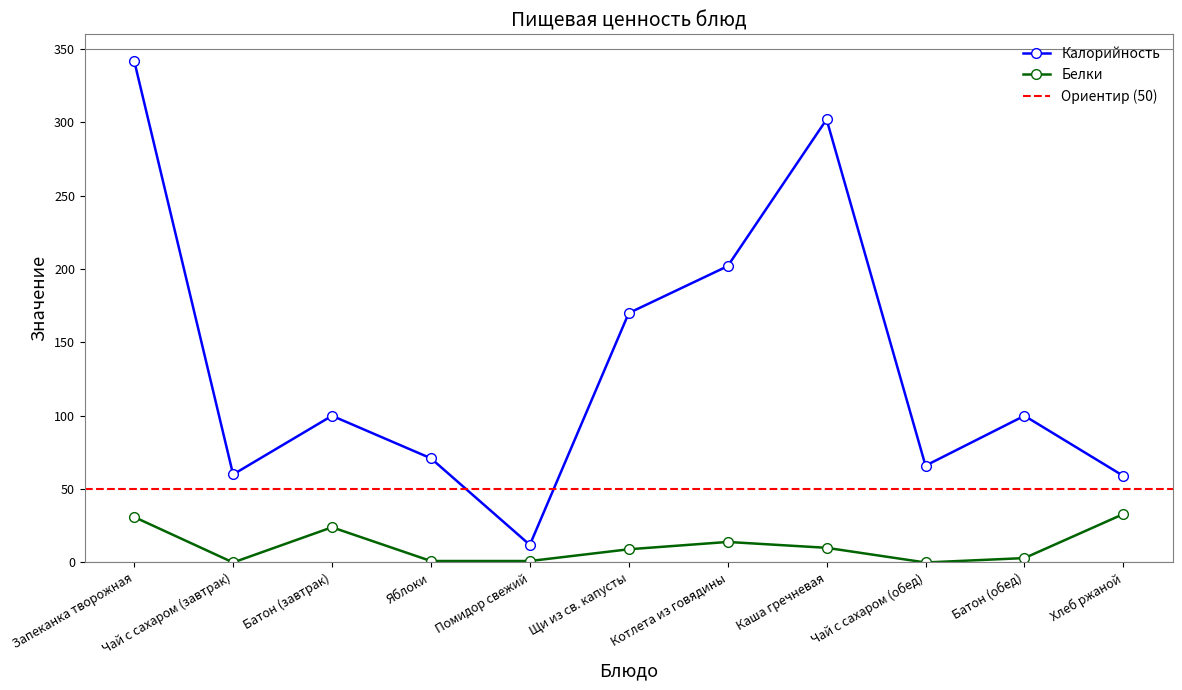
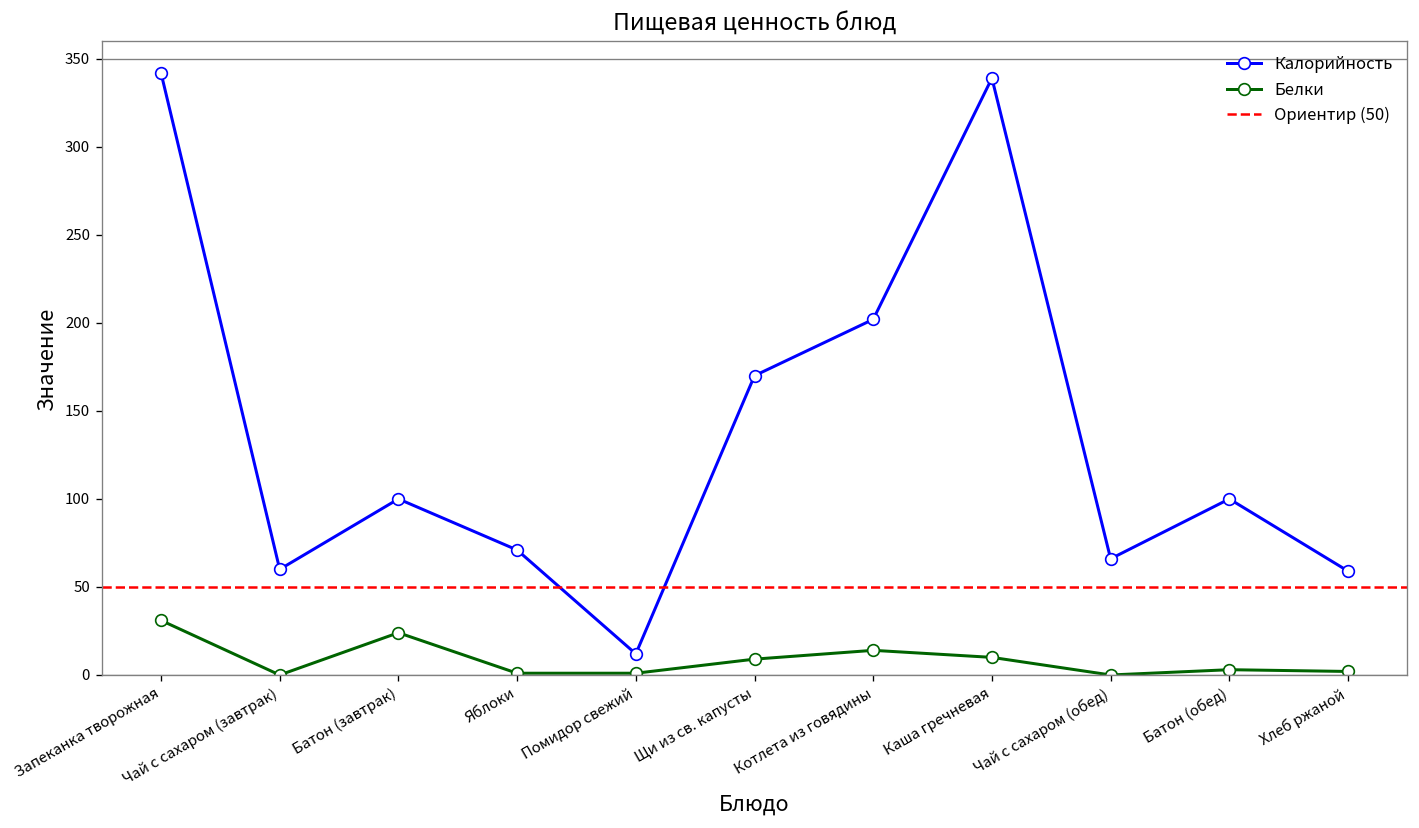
  {
    "Калорийность": {
      "Запеканка творожная": 342,
      "Чай с сахаром (завтрак)": 60,
      "Батон (завтрак)": 100,
      "Яблоки": 71,
      "Помидор свежий": 12,
      "Щи из св. капусты": 170,
      "Котлета из говядины": 202,
-     "Каша гречневая": 302,
+     "Каша гречневая": 339,
      "Чай с сахаром (обед)": 66,
      "Батон (обед)": 100,
      "Хлеб ржаной": 59
    },
    "Белки": {
      "Запеканка творожная": 31,
      "Чай с сахаром (завтрак)": 0,
      "Батон (завтрак)": 24,
      "Яблоки": 1,
      "Помидор свежий": 1,
      "Щи из св. капусты": 9,
      "Котлета из говядины": 14,
      "Каша гречневая": 10,
      "Чай с сахаром (обед)": 0,
      "Батон (обед)": 3,
-     "Хлеб ржаной": 33
+     "Хлеб ржаной": 2
    }
  }
